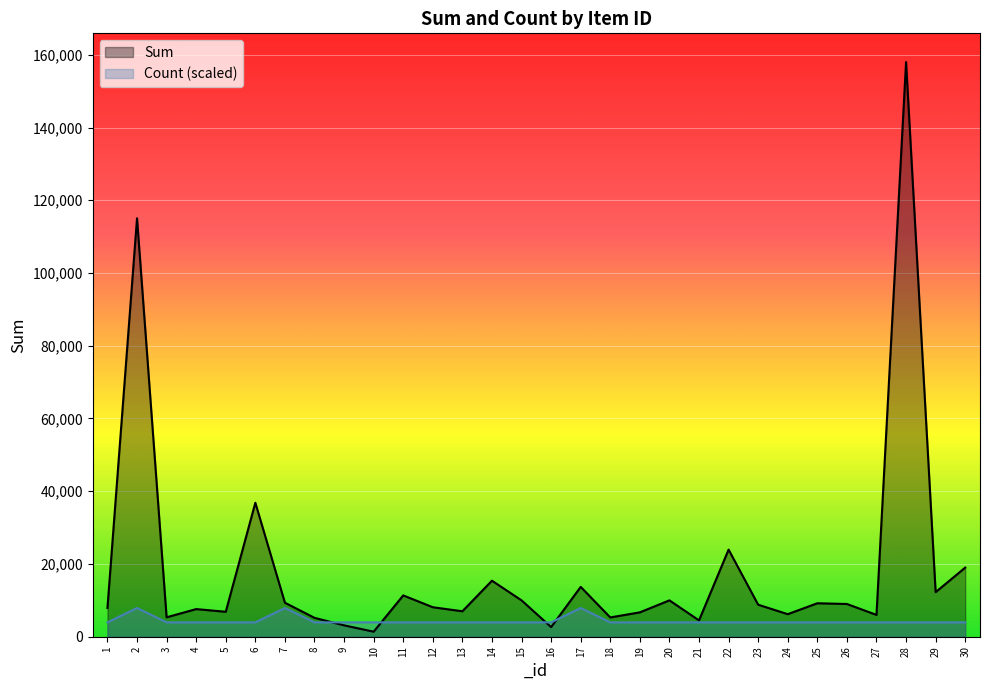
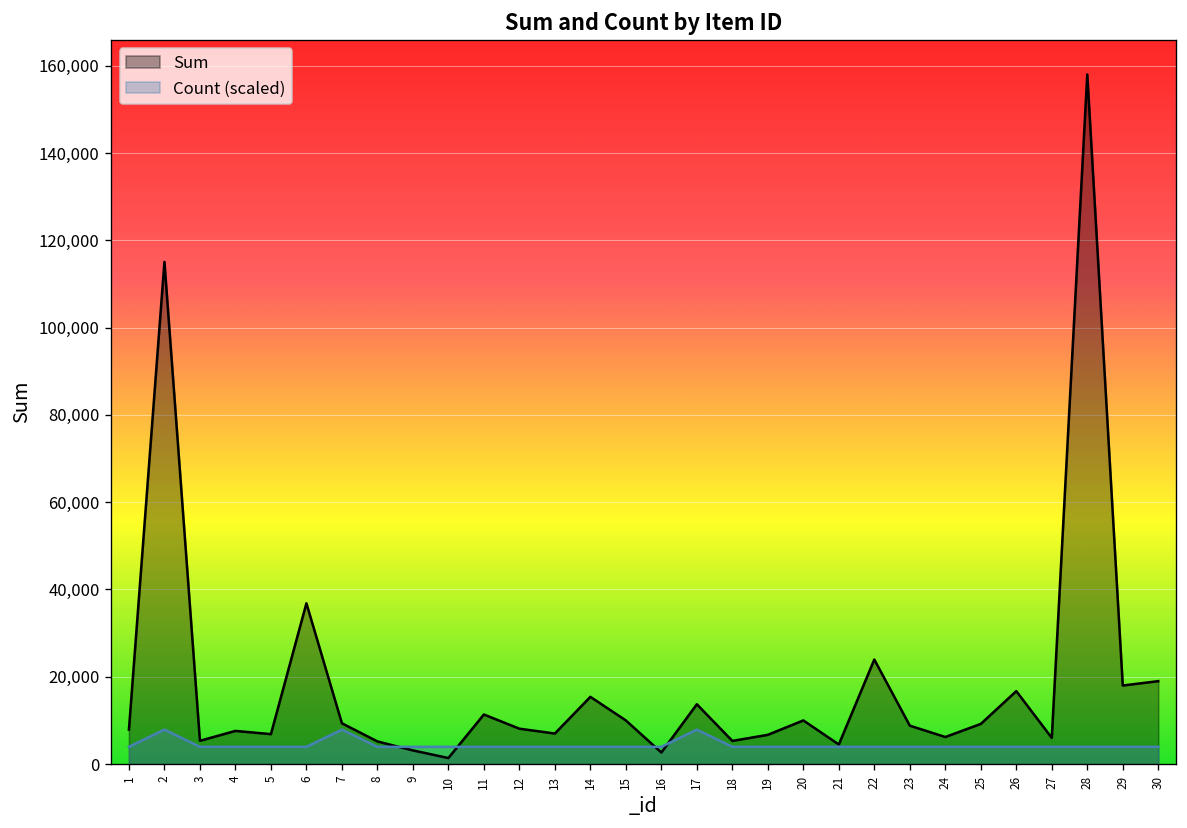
  {
    "Sum": {
      "1": "8,000",
      "2": "115,000",
      "3": "5,000",
      "4": "8,000",
      "5": "7,000",
      "6": "37,000",
      "7": "9,000",
      "8": "5,000",
      "9": "3,000",
      "10": "1,000",
      "11": "11,000",
      "12": "8,000",
      "13": "7,000",
      "14": "15,000",
      "15": "10,000",
      "16": "3,000",
      "17": "14,000",
      "18": "5,000",
      "19": "7,000",
      "20": "10,000",
      "22": "24,000",
      "23": "9,000",
      "24": "6,000",
      "25": "9,000",
-     "26": "9,000",
+     "26": "17,000",
      "27": "6,000",
      "28": "158,000",
-     "29": "12,000",
+     "29": "18,000",
      "30": "19,000"
    },
    "Count (scaled)": {
      "1": "4,000",
      "2": "8,000",
      "3": "4,000",
      "4": "4,000",
      "5": "4,000",
      "6": "4,000",
      "7": "8,000",
      "8": "4,000",
      "9": "4,000",
      "10": "4,000",
      "11": "4,000",
      "12": "4,000",
      "13": "4,000",
      "14": "4,000",
      "15": "4,000",
      "16": "4,000",
      "17": "8,000",
      "18": "4,000",
      "19": "4,000",
      "20": "4,000",
      "22": "4,000",
      "23": "4,000",
      "24": "4,000",
      "25": "4,000",
      "26": "4,000",
      "27": "4,000",
      "28": "4,000",
      "29": "4,000",
      "30": "4,000"
    }
  }
